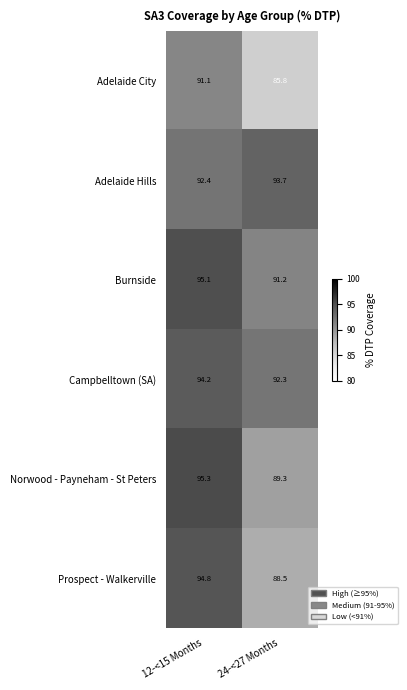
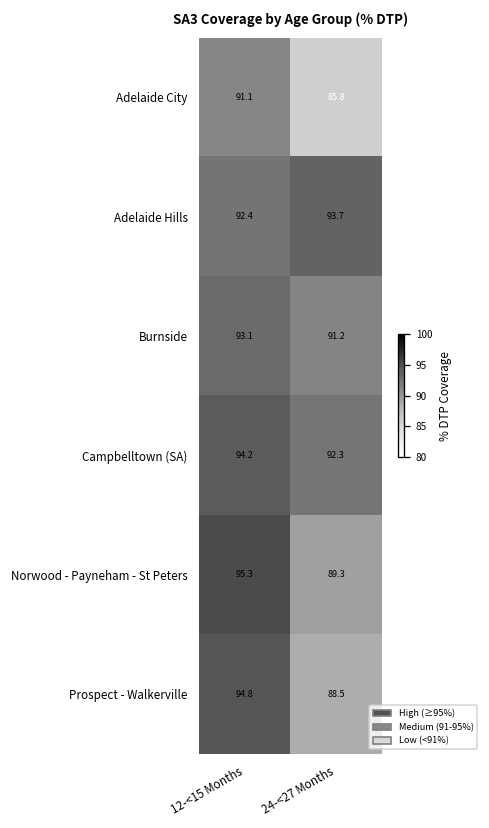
  {
    "Adelaide City": {
      "12-<15 Months": 91.1
    },
    "Adelaide Hills": {
      "12-<15 Months": 92.4,
      "24-<27 Months": 93.7
    },
    "Burnside": {
-     "12-<15 Months": 95.1,
+     "12-<15 Months": 93.1,
      "24-<27 Months": 91.2
    },
    "Campbelltown (SA)": {
      "12-<15 Months": 94.2,
      "24-<27 Months": 92.3
    },
    "Norwood - Payneham - St Peters": {
      "12-<15 Months": 95.3,
      "24-<27 Months": 89.3
    },
    "Prospect - Walkerville": {
      "12-<15 Months": 94.8,
      "24-<27 Months": 88.5
    }
  }
